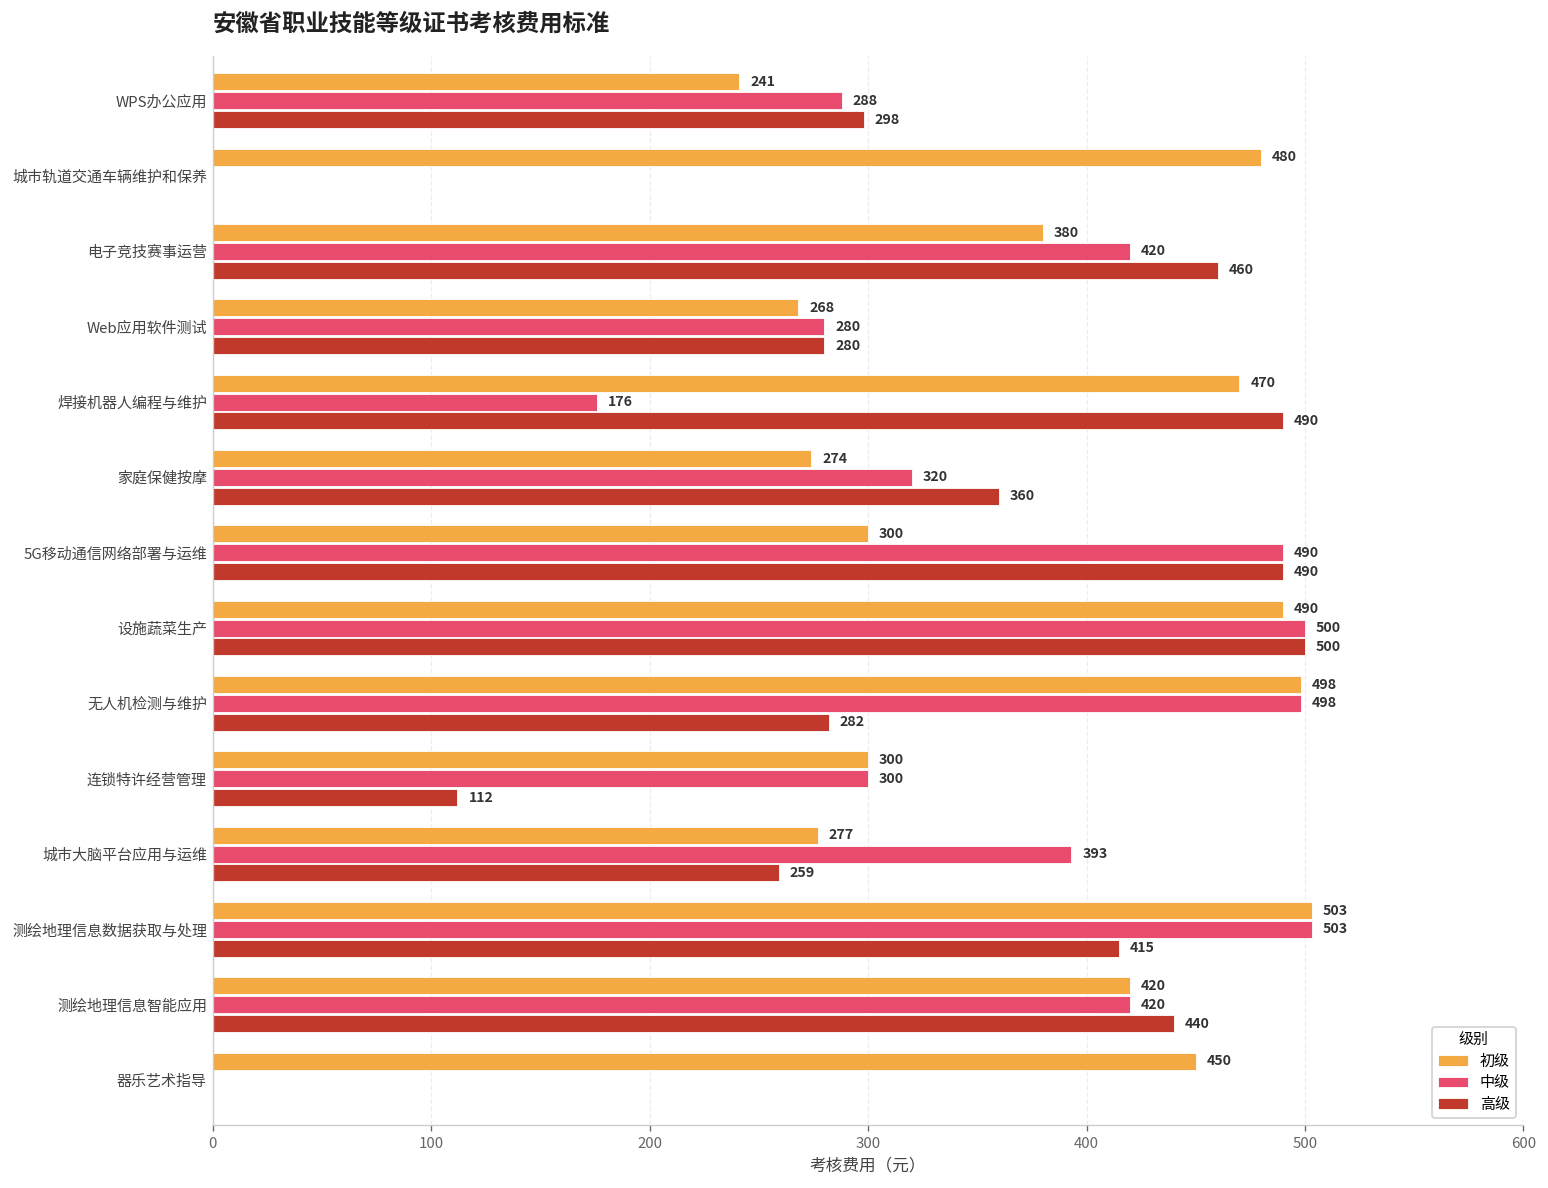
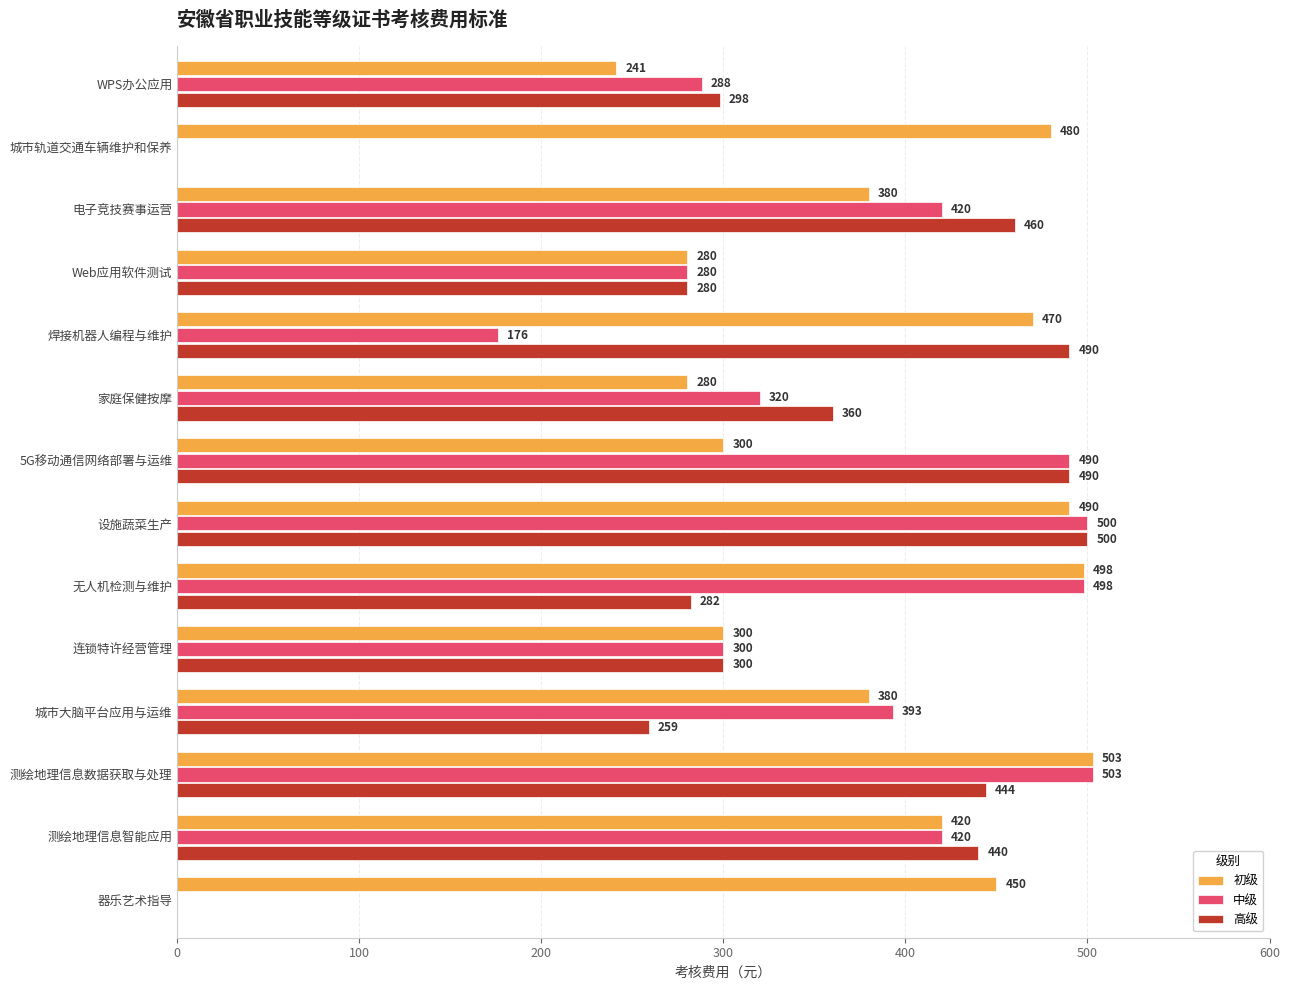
  {
    "初级": {
      "WPS办公应用": 241,
      "城市轨道交通车辆维护和保养": 480,
      "电子竞技赛事运营": 380,
-     "Web应用软件测试": 268,
+     "Web应用软件测试": 280,
      "焊接机器人编程与维护": 470,
-     "家庭保健按摩": 274,
+     "家庭保健按摩": 280,
      "5G移动通信网络部署与运维": 300,
      "设施蔬菜生产": 490,
      "无人机检测与维护": 498,
      "连锁特许经营管理": 300,
-     "城市大脑平台应用与运维": 277,
+     "城市大脑平台应用与运维": 380,
      "测绘地理信息数据获取与处理": 503,
      "测绘地理信息智能应用": 420,
      "器乐艺术指导": 450
    },
    "中级": {
      "WPS办公应用": 288,
      "电子竞技赛事运营": 420,
      "Web应用软件测试": 280,
      "焊接机器人编程与维护": 176,
      "家庭保健按摩": 320,
      "5G移动通信网络部署与运维": 490,
      "设施蔬菜生产": 500,
      "无人机检测与维护": 498,
      "连锁特许经营管理": 300,
      "城市大脑平台应用与运维": 393,
      "测绘地理信息数据获取与处理": 503,
      "测绘地理信息智能应用": 420
    },
    "高级": {
      "WPS办公应用": 298,
      "电子竞技赛事运营": 460,
      "Web应用软件测试": 280,
      "焊接机器人编程与维护": 490,
      "家庭保健按摩": 360,
      "5G移动通信网络部署与运维": 490,
      "设施蔬菜生产": 500,
      "无人机检测与维护": 282,
-     "连锁特许经营管理": 112,
+     "连锁特许经营管理": 300,
      "城市大脑平台应用与运维": 259,
-     "测绘地理信息数据获取与处理": 415,
+     "测绘地理信息数据获取与处理": 444,
      "测绘地理信息智能应用": 440
    }
  }
